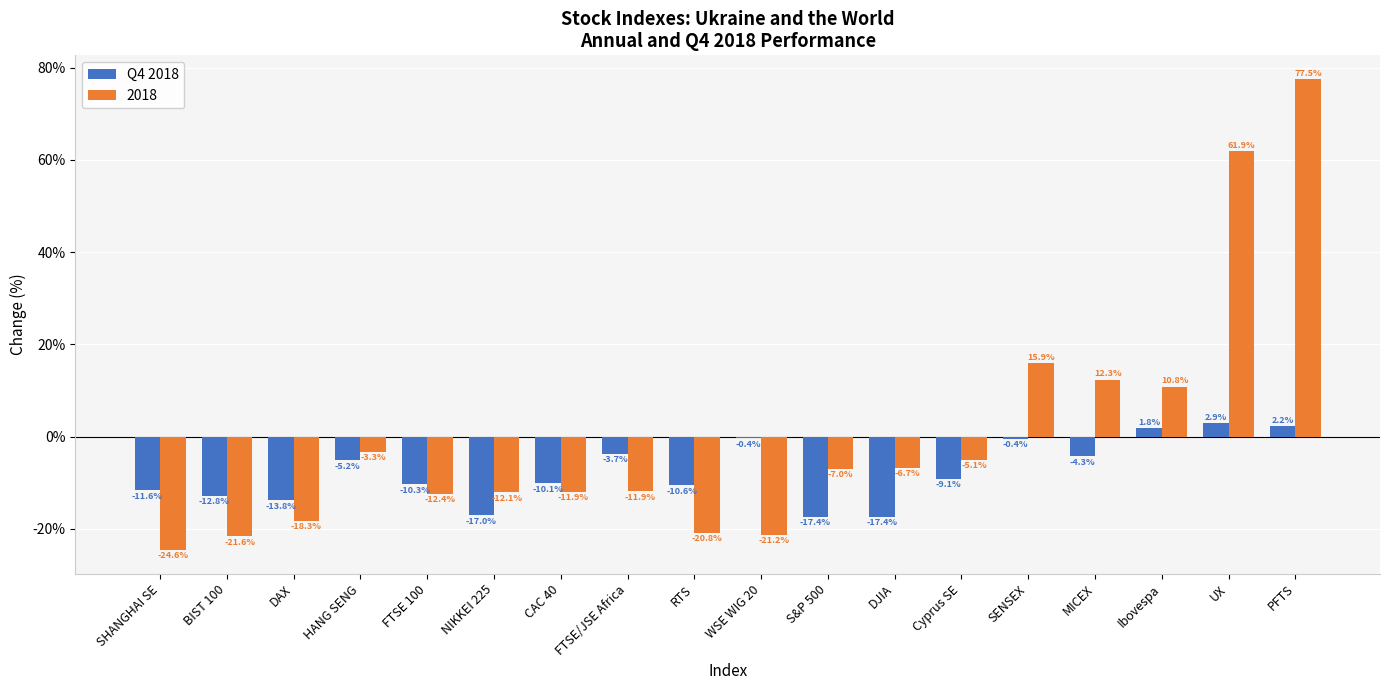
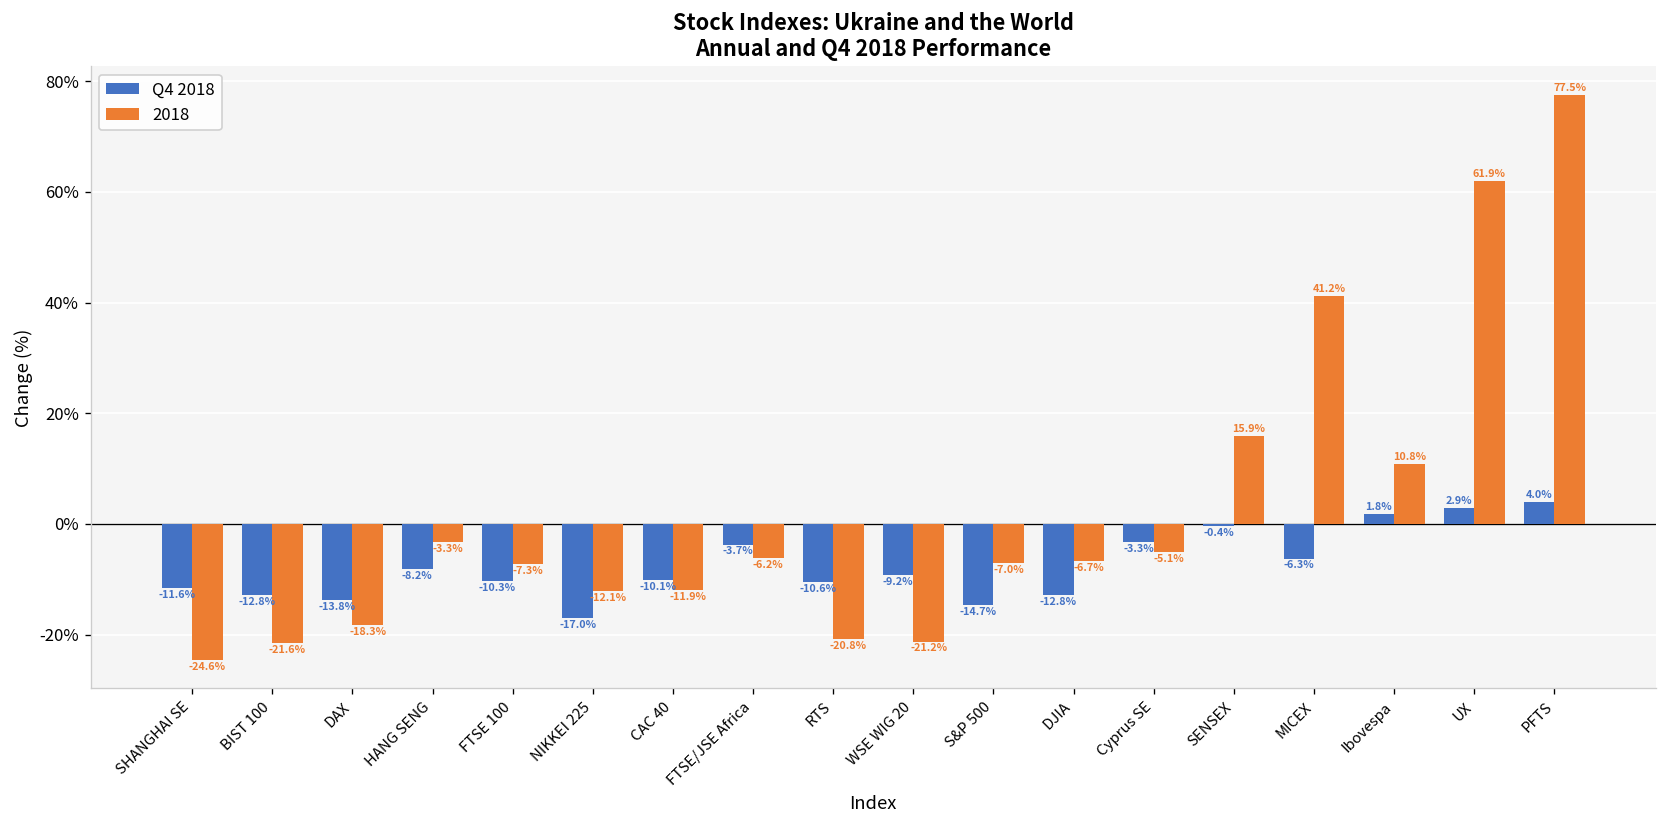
  {
    "Q4 2018": {
      "SHANGHAI SE": "-11.6%",
      "BIST 100": "-12.8%",
      "DAX": "-13.8%",
-     "HANG SENG": "-5.2%",
+     "HANG SENG": "-8.2%",
      "FTSE 100": "-10.3%",
      "NIKKEI 225": "-17.0%",
      "CAC 40": "-10.1%",
      "FTSE/JSE Africa": "-3.7%",
      "RTS": "-10.6%",
-     "WSE WIG 20": "-0.4%",
-     "S&P 500": "-17.4%",
-     "DJIA": "-17.4%",
-     "Cyprus SE": "-9.1%",
+     "WSE WIG 20": "-9.2%",
+     "S&P 500": "-14.7%",
+     "DJIA": "-12.8%",
+     "Cyprus SE": "-3.3%",
      "SENSEX": "-0.4%",
-     "MICEX": "-4.3%",
+     "MICEX": "-6.3%",
      "Ibovespa": "1.8%",
      "UX": "2.9%",
-     "PFTS": "2.2%"
+     "PFTS": "4.0%"
    },
    "2018": {
      "SHANGHAI SE": "-24.6%",
      "BIST 100": "-21.6%",
      "DAX": "-18.3%",
      "HANG SENG": "-3.3%",
-     "FTSE 100": "-12.4%",
+     "FTSE 100": "-7.3%",
      "NIKKEI 225": "-12.1%",
      "CAC 40": "-11.9%",
-     "FTSE/JSE Africa": "-11.9%",
+     "FTSE/JSE Africa": "-6.2%",
      "RTS": "-20.8%",
      "WSE WIG 20": "-21.2%",
      "S&P 500": "-7.0%",
      "DJIA": "-6.7%",
      "Cyprus SE": "-5.1%",
      "SENSEX": "15.9%",
-     "MICEX": "12.3%",
+     "MICEX": "41.2%",
      "Ibovespa": "10.8%",
      "UX": "61.9%",
      "PFTS": "77.5%"
    }
  }
